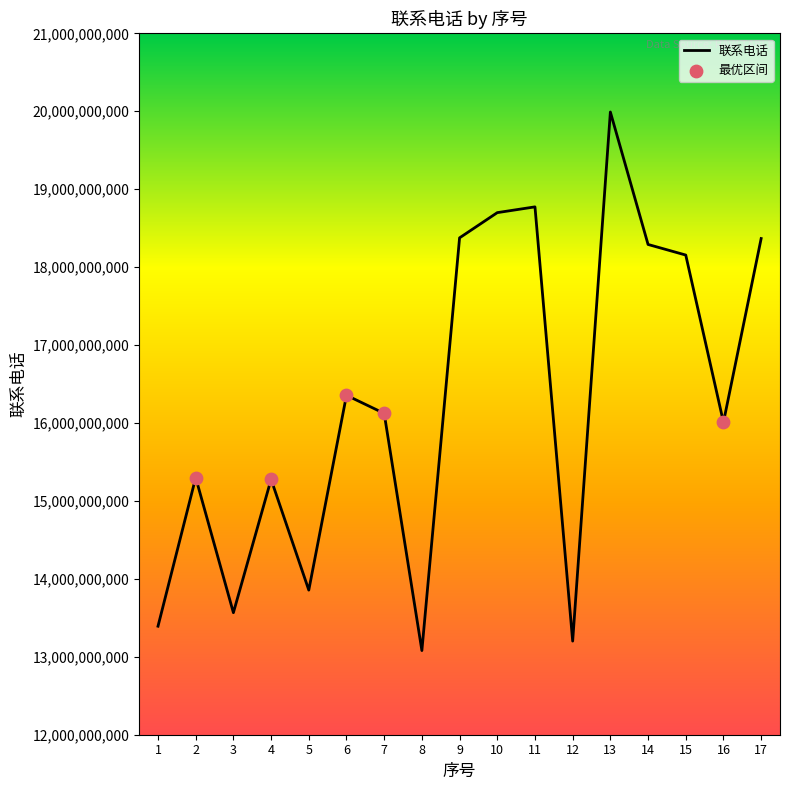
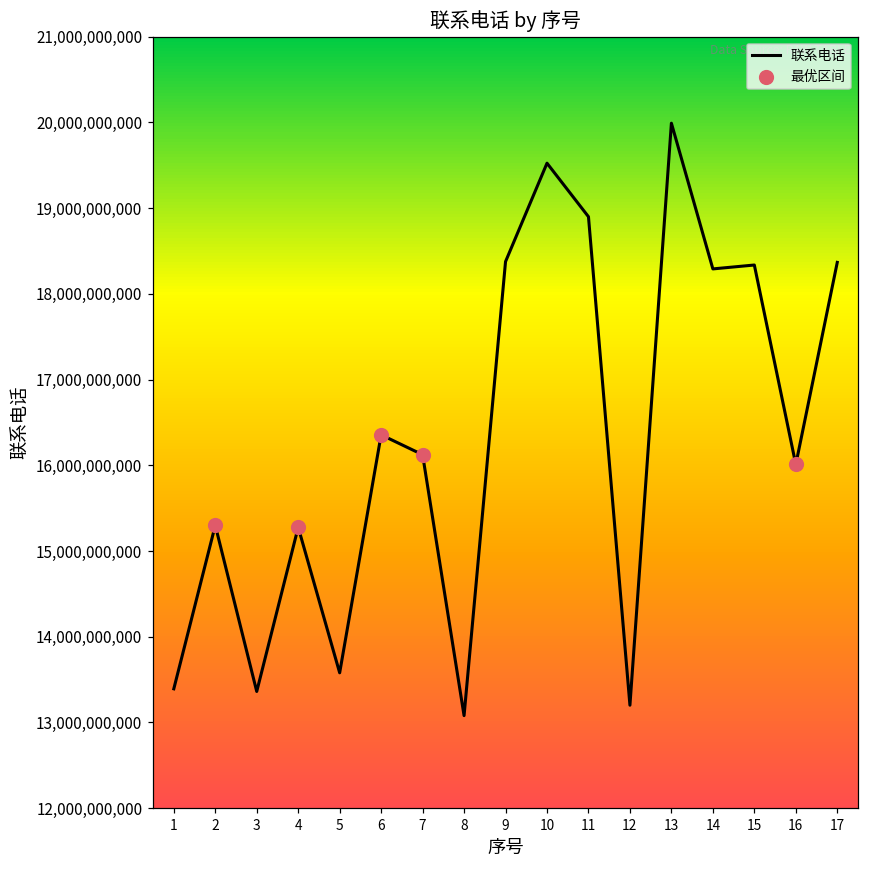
  {
    "联系电话": {
      "1": "13,400,000,000",
-     "3": "13,600,000,000",
-     "5": "13,900,000,000",
+     "3": "13,400,000,000",
+     "5": "13,600,000,000",
      "8": "13,100,000,000",
      "9": "18,400,000,000",
-     "10": "18,700,000,000",
-     "11": "18,800,000,000",
+     "10": "19,500,000,000",
+     "11": "18,900,000,000",
      "12": "13,200,000,000",
      "13": "20,000,000,000",
      "14": "18,300,000,000",
-     "15": "18,200,000,000",
+     "15": "18,300,000,000",
      "17": "18,400,000,000"
    }
  }
